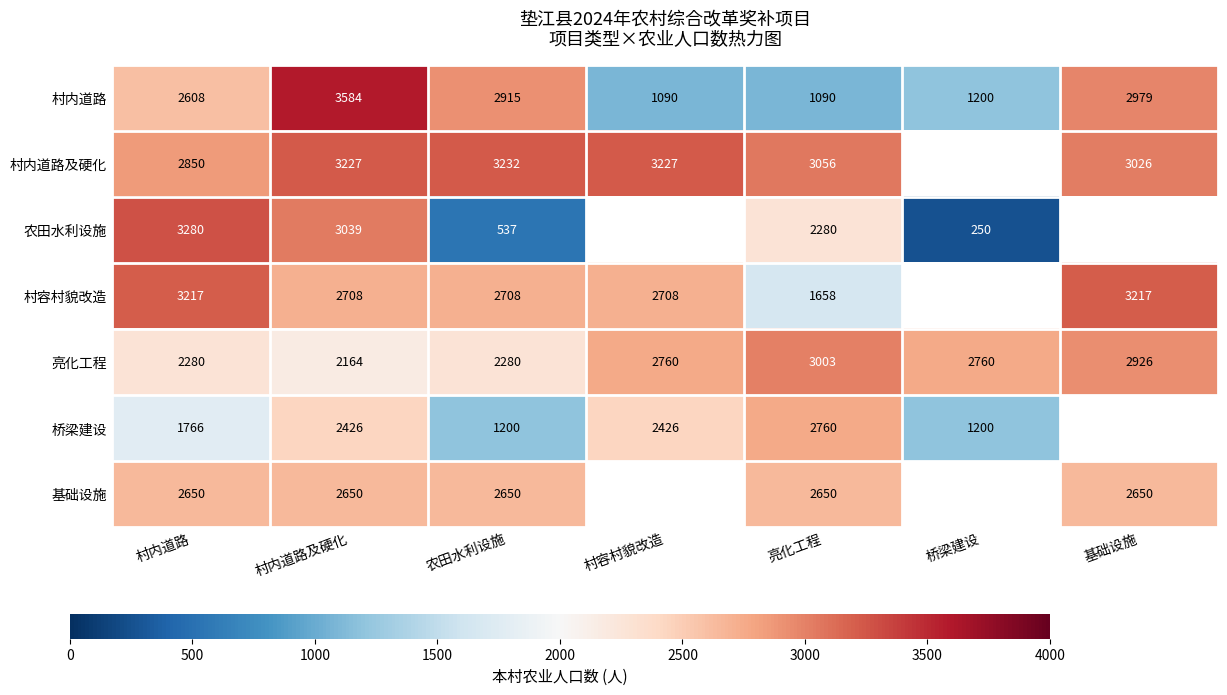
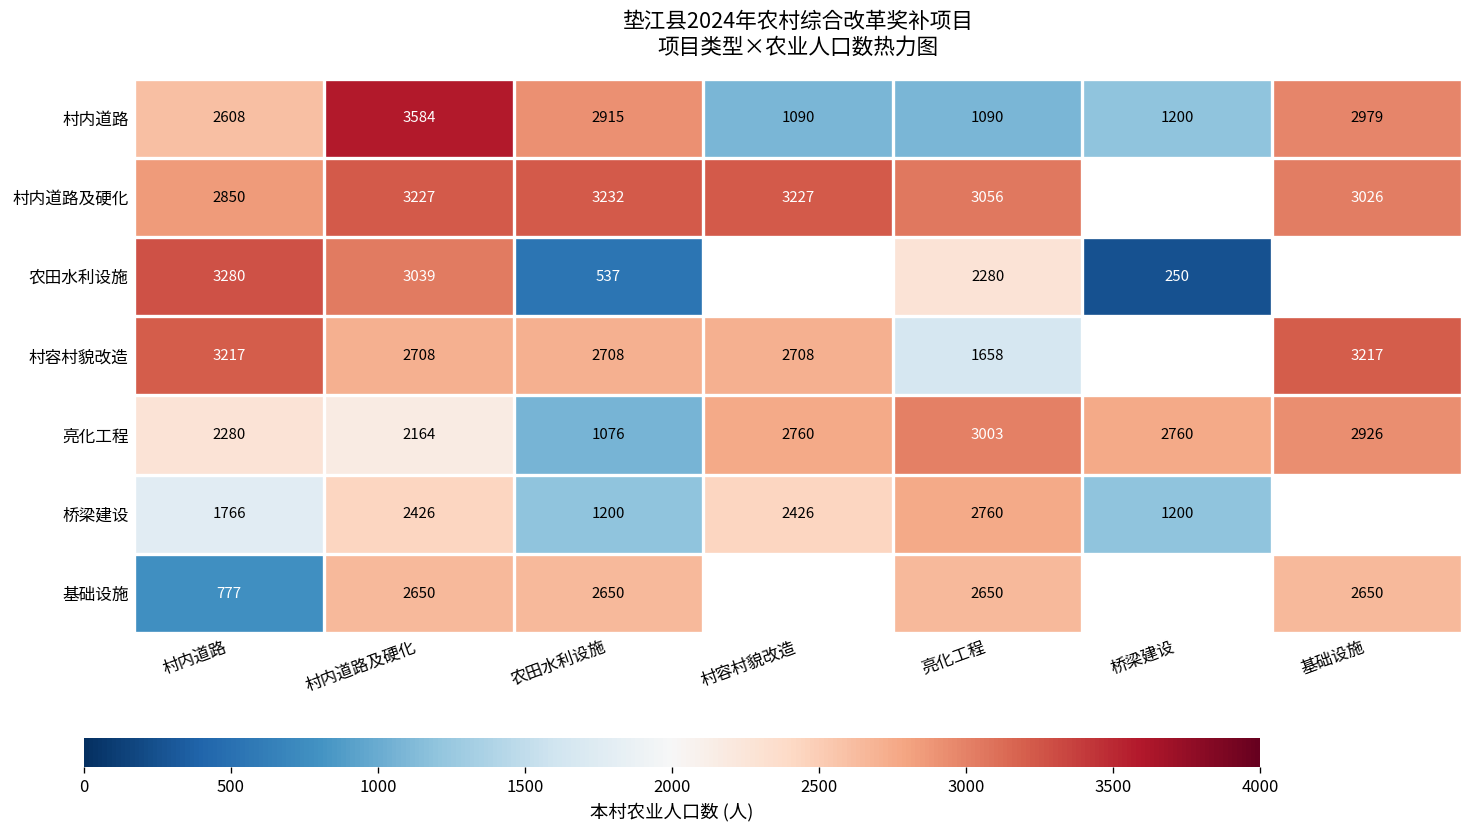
  {
    "村内道路": {
      "村内道路": 2608,
      "村内道路及硬化": 3584,
      "农田水利设施": 2915,
      "村容村貌改造": 1090,
      "亮化工程": 1090,
      "桥梁建设": 1200,
      "基础设施": 2979
    },
    "村内道路及硬化": {
      "村内道路": 2850,
      "村内道路及硬化": 3227,
      "农田水利设施": 3232,
      "村容村貌改造": 3227,
      "亮化工程": 3056,
      "基础设施": 3026
    },
    "农田水利设施": {
      "村内道路": 3280,
      "村内道路及硬化": 3039,
      "农田水利设施": 537,
      "亮化工程": 2280,
      "桥梁建设": 250
    },
    "村容村貌改造": {
      "村内道路": 3217,
      "村内道路及硬化": 2708,
      "农田水利设施": 2708,
      "村容村貌改造": 2708,
      "亮化工程": 1658,
      "基础设施": 3217
    },
    "亮化工程": {
      "村内道路": 2280,
      "村内道路及硬化": 2164,
-     "农田水利设施": 2280,
+     "农田水利设施": 1076,
      "村容村貌改造": 2760,
      "亮化工程": 3003,
      "桥梁建设": 2760,
      "基础设施": 2926
    },
    "桥梁建设": {
      "村内道路": 1766,
      "村内道路及硬化": 2426,
      "农田水利设施": 1200,
      "村容村貌改造": 2426,
      "亮化工程": 2760,
      "桥梁建设": 1200
    },
    "基础设施": {
-     "村内道路": 2650,
+     "村内道路": 777,
      "村内道路及硬化": 2650,
      "农田水利设施": 2650,
      "亮化工程": 2650,
      "基础设施": 2650
    }
  }
